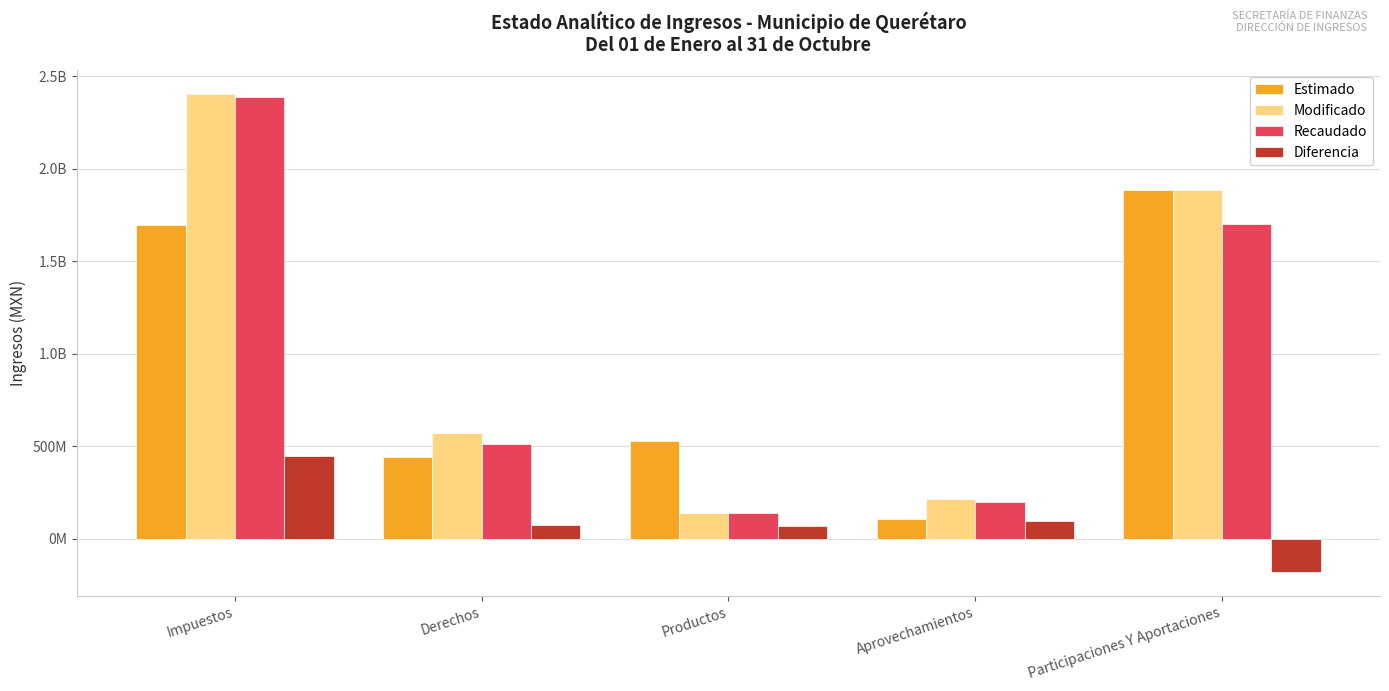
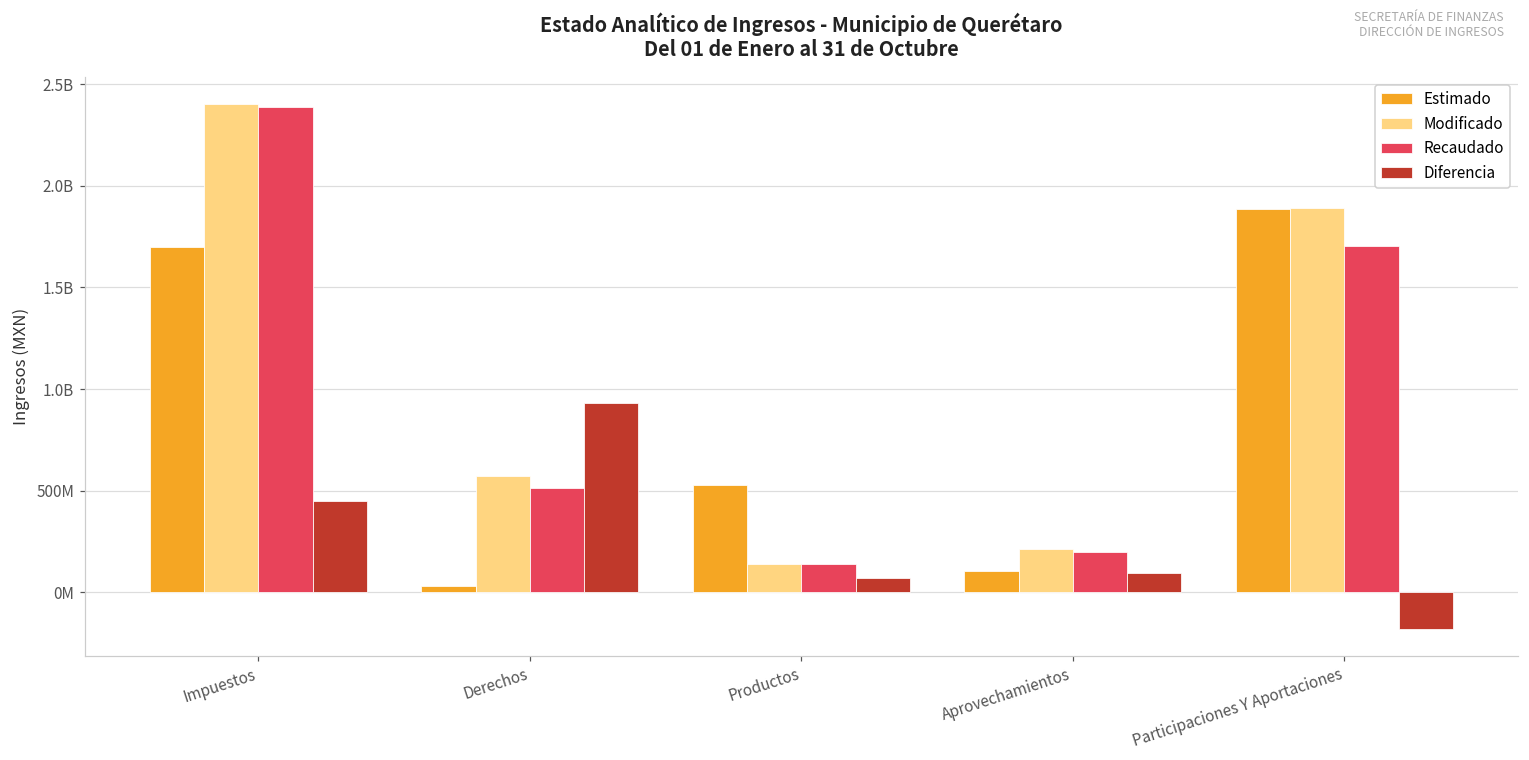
  {
    "Estimado": {
      "Impuestos": 1700000000,
-     "Derechos": 440000000,
+     "Derechos": 30000000,
      "Productos": 530000000,
      "Aprovechamientos": 110000000,
      "Participaciones Y Aportaciones": 1880000000
    },
    "Modificado": {
      "Impuestos": 2400000000,
      "Derechos": 570000000,
      "Productos": 140000000,
      "Aprovechamientos": 220000000,
      "Participaciones Y Aportaciones": 1890000000
    },
    "Recaudado": {
      "Impuestos": 2390000000,
      "Derechos": 510000000,
      "Productos": 140000000,
      "Aprovechamientos": 200000000,
      "Participaciones Y Aportaciones": 1700000000
    },
    "Diferencia": {
      "Impuestos": 450000000,
-     "Derechos": 70000000,
+     "Derechos": 930000000,
      "Productos": 70000000,
      "Aprovechamientos": 90000000,
      "Participaciones Y Aportaciones": -180000000
    }
  }
